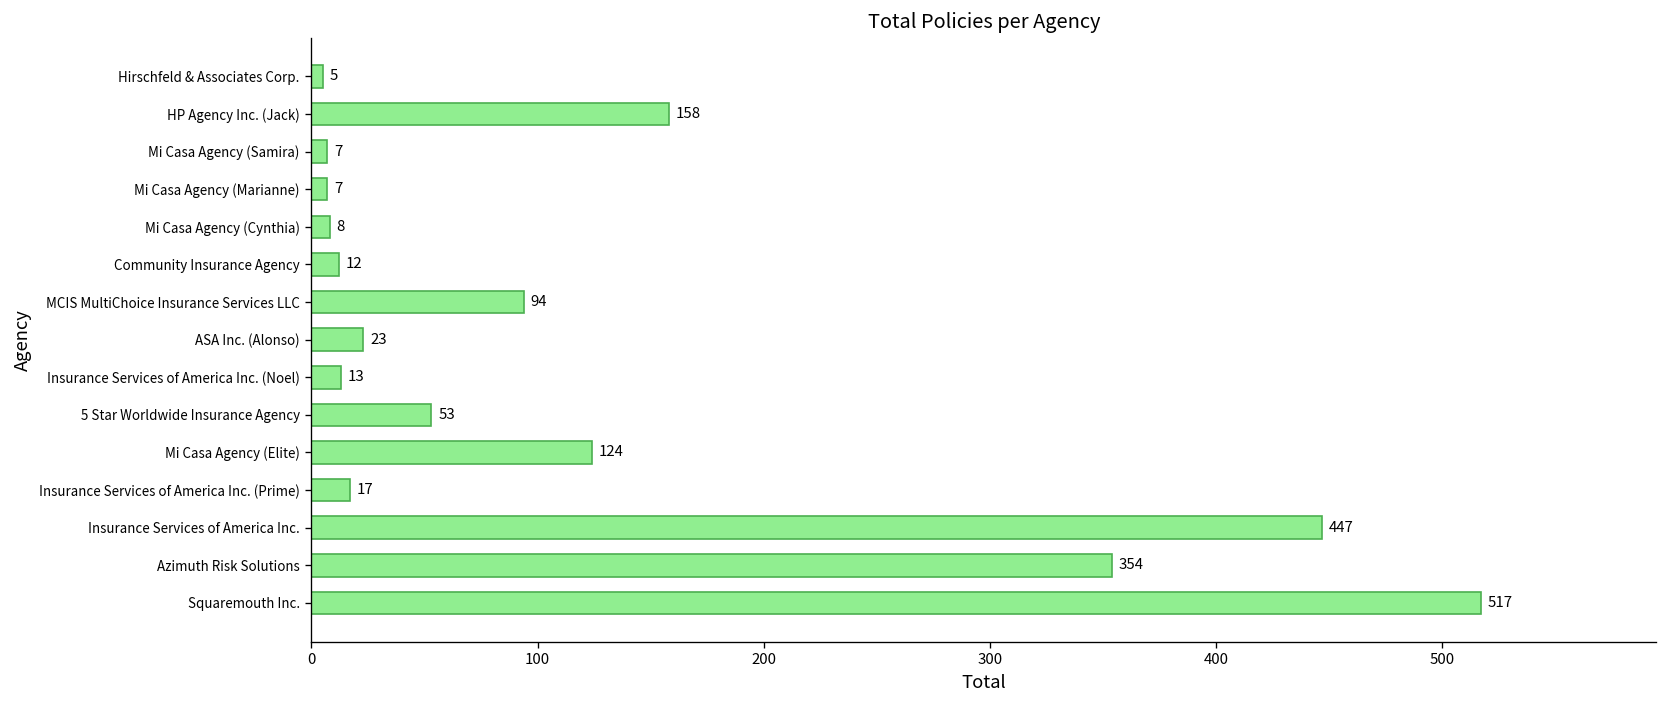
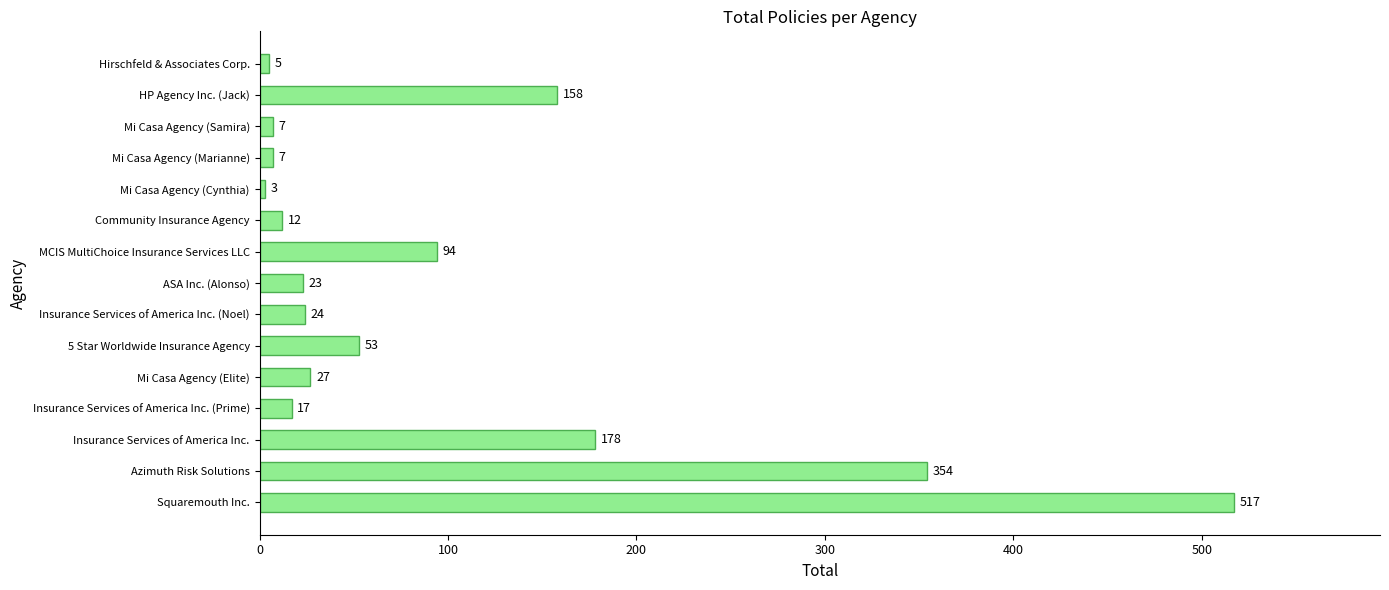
  {
    "Hirschfeld & Associates Corp.": 5,
    "HP Agency Inc. (Jack)": 158,
    "Mi Casa Agency (Samira)": 7,
    "Mi Casa Agency (Marianne)": 7,
-   "Mi Casa Agency (Cynthia)": 8,
+   "Mi Casa Agency (Cynthia)": 3,
    "Community Insurance Agency": 12,
    "MCIS MultiChoice Insurance Services LLC": 94,
    "ASA Inc. (Alonso)": 23,
-   "Insurance Services of America Inc. (Noel)": 13,
+   "Insurance Services of America Inc. (Noel)": 24,
    "5 Star Worldwide Insurance Agency": 53,
-   "Mi Casa Agency (Elite)": 124,
+   "Mi Casa Agency (Elite)": 27,
    "Insurance Services of America Inc. (Prime)": 17,
-   "Insurance Services of America Inc.": 447,
+   "Insurance Services of America Inc.": 178,
    "Azimuth Risk Solutions": 354,
    "Squaremouth Inc.": 517
  }
